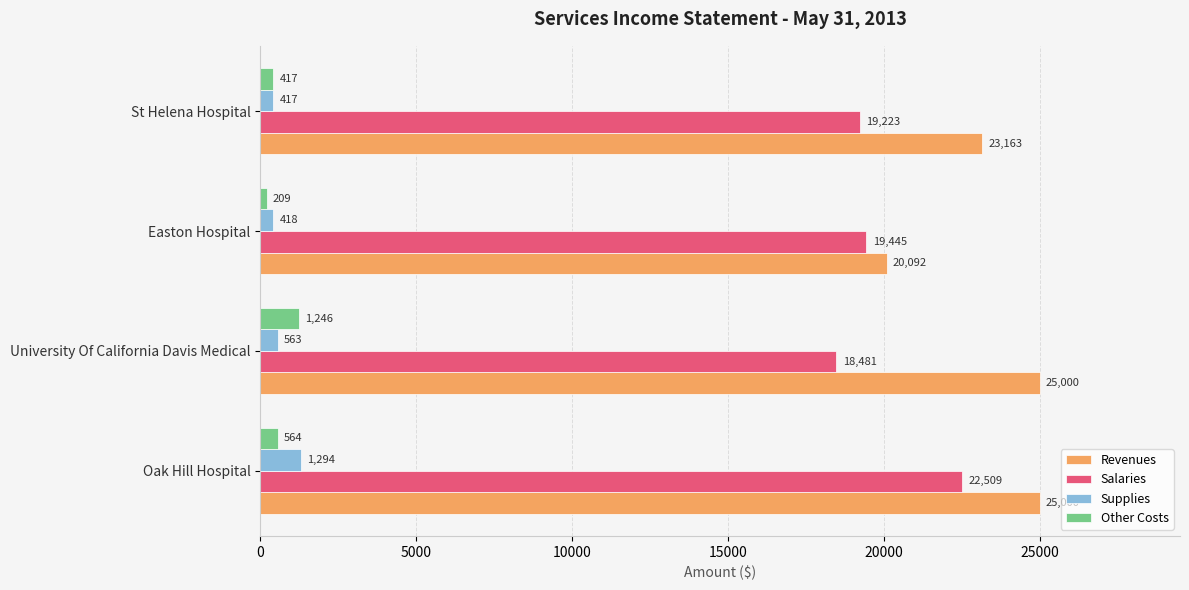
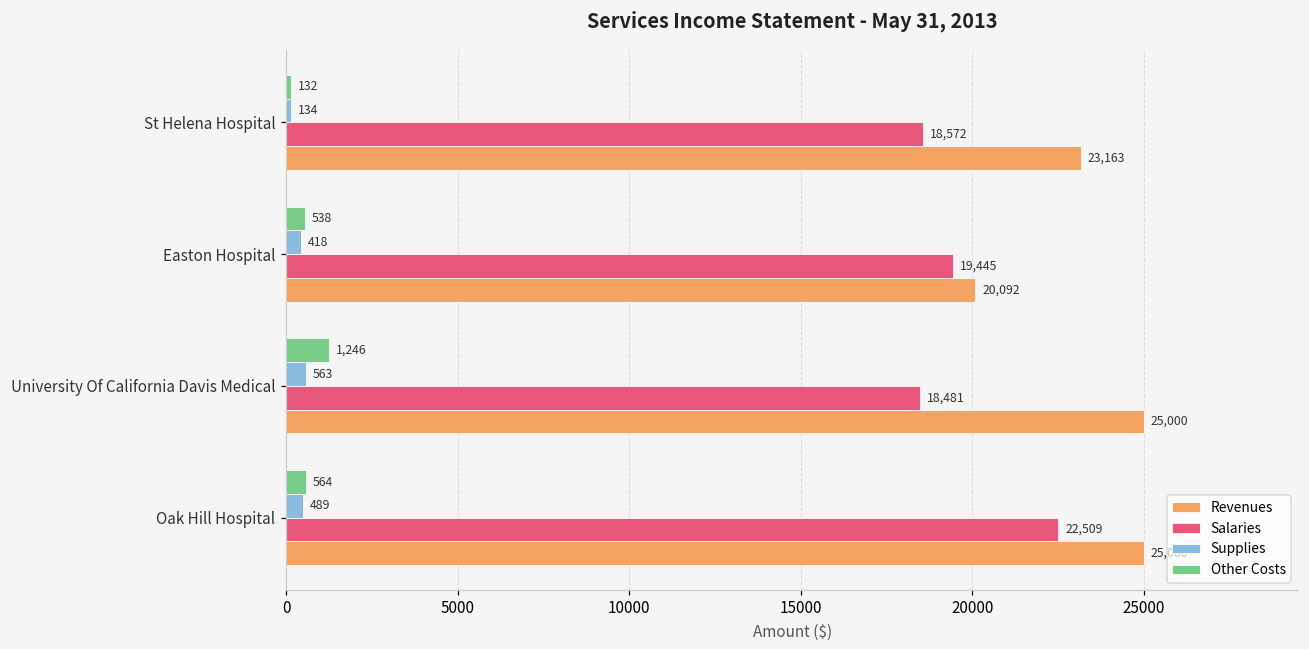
  {
    "Revenues": {
      "St Helena Hospital": "23,163",
      "Easton Hospital": "20,092",
      "University Of California Davis Medical": "25,000"
    },
    "Salaries": {
-     "St Helena Hospital": "19,223",
+     "St Helena Hospital": "18,572",
      "Easton Hospital": "19,445",
      "University Of California Davis Medical": "18,481",
      "Oak Hill Hospital": "22,509"
    },
    "Supplies": {
-     "St Helena Hospital": "417",
+     "St Helena Hospital": "134",
      "Easton Hospital": "418",
      "University Of California Davis Medical": "563",
-     "Oak Hill Hospital": "1,294"
+     "Oak Hill Hospital": "489"
    },
    "Other Costs": {
-     "St Helena Hospital": "417",
-     "Easton Hospital": "209",
+     "St Helena Hospital": "132",
+     "Easton Hospital": "538",
      "University Of California Davis Medical": "1,246",
      "Oak Hill Hospital": "564"
    }
  }
